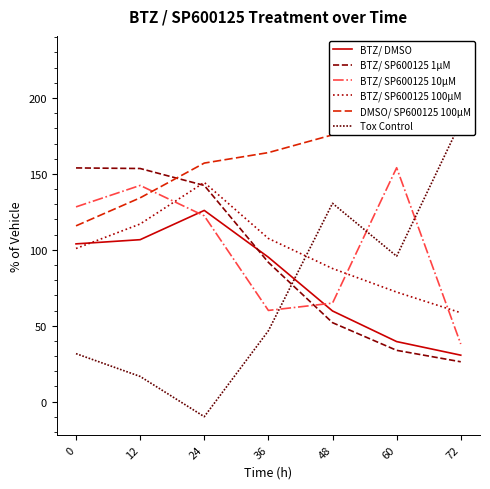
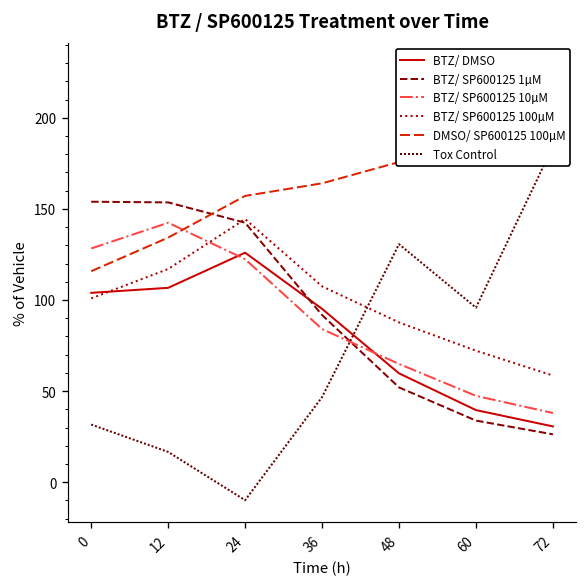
  {
    "BTZ/ SP600125 10µM": {
      "0": 128,
      "12": 142,
      "24": 122,
-     "36": 60,
+     "36": 84,
      "48": 65,
-     "60": 154,
+     "60": 47,
      "72": 38
    }
  }
